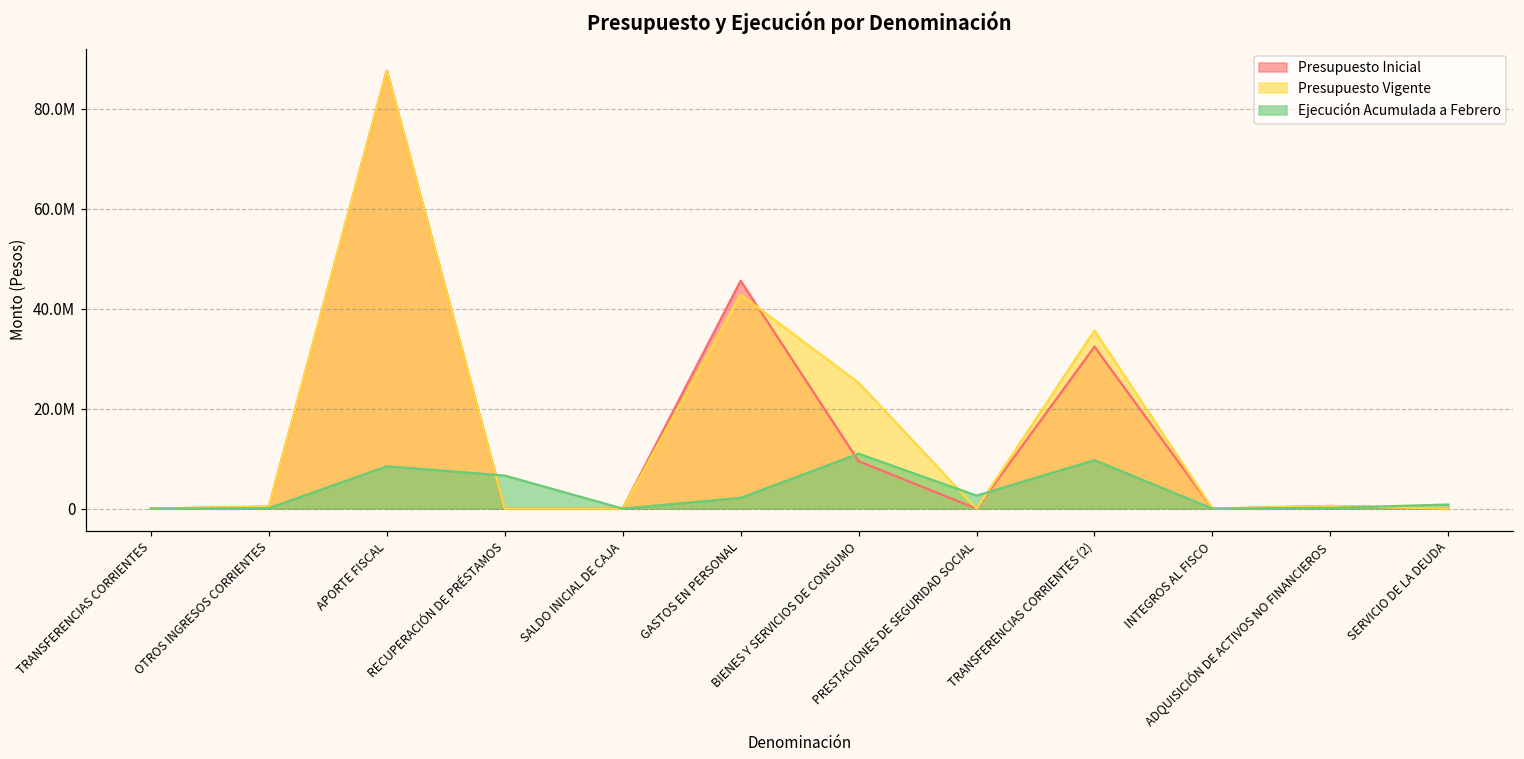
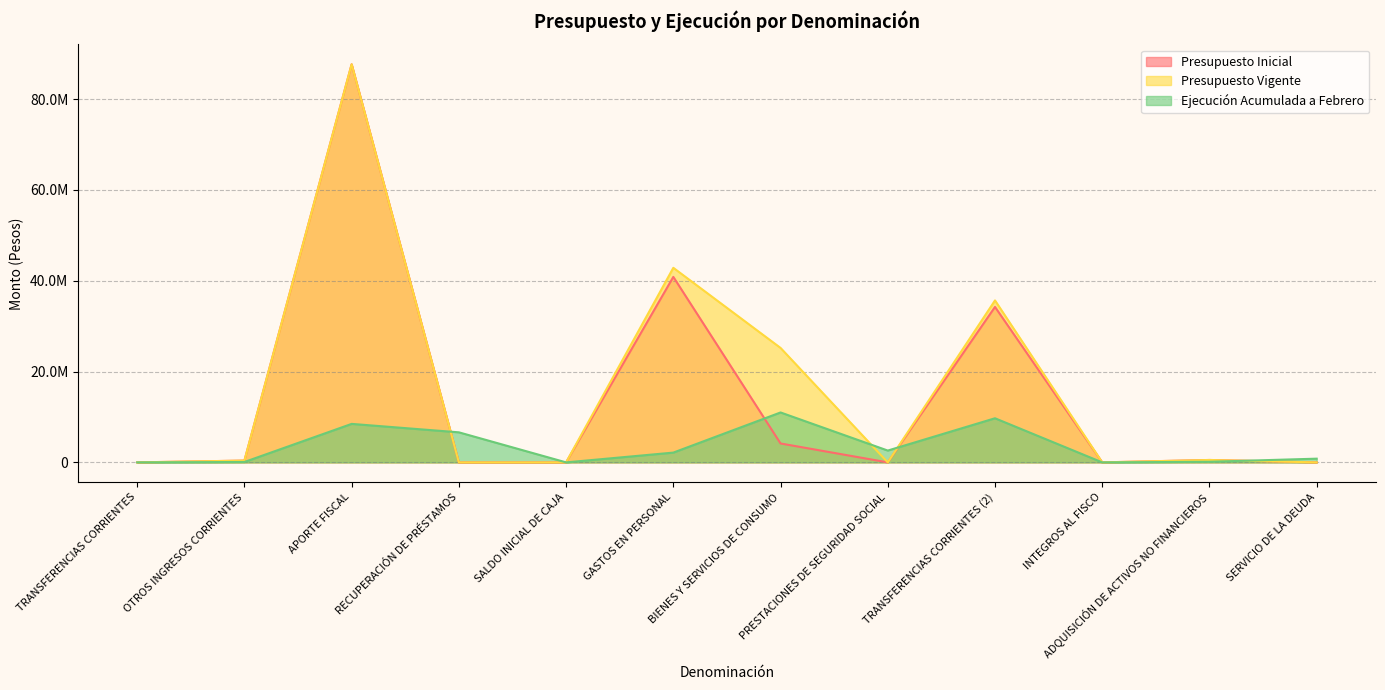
  {
    "Presupuesto Inicial": {
-     "GASTOS EN PERSONAL": 46000000,
-     "BIENES Y SERVICIOS DE CONSUMO": 9000000,
-     "TRANSFERENCIAS CORRIENTES (2)": 32000000
+     "GASTOS EN PERSONAL": 41000000,
+     "BIENES Y SERVICIOS DE CONSUMO": 4000000,
+     "TRANSFERENCIAS CORRIENTES (2)": 34000000
    },
    "Presupuesto Vigente": {
      "GASTOS EN PERSONAL": 43000000,
      "BIENES Y SERVICIOS DE CONSUMO": 25000000,
      "TRANSFERENCIAS CORRIENTES (2)": 36000000
    },
    "Ejecución Acumulada a Febrero": {
      "APORTE FISCAL": 8000000,
      "RECUPERACIÓN DE PRÉSTAMOS": 7000000,
      "GASTOS EN PERSONAL": 2000000,
      "BIENES Y SERVICIOS DE CONSUMO": 11000000,
      "PRESTACIONES DE SEGURIDAD SOCIAL": 3000000,
      "TRANSFERENCIAS CORRIENTES (2)": 10000000,
      "SERVICIO DE LA DEUDA": 1000000
    }
  }
